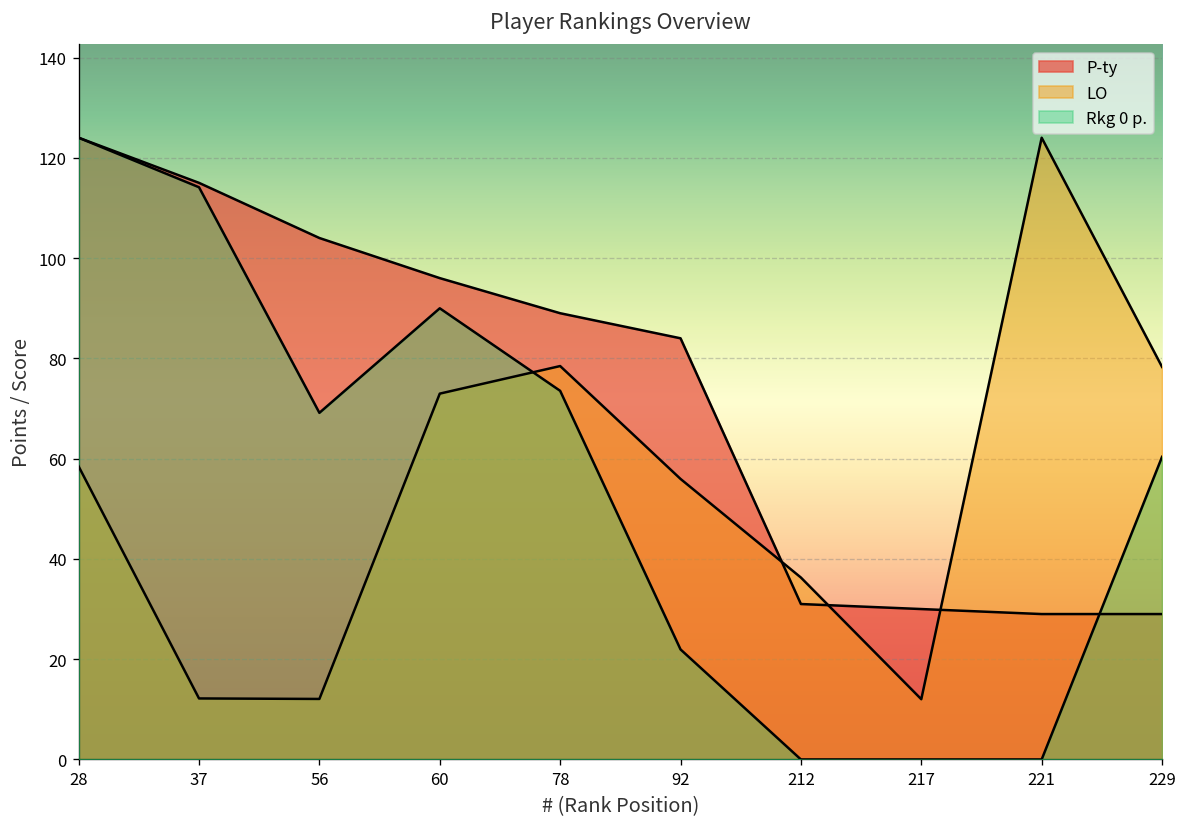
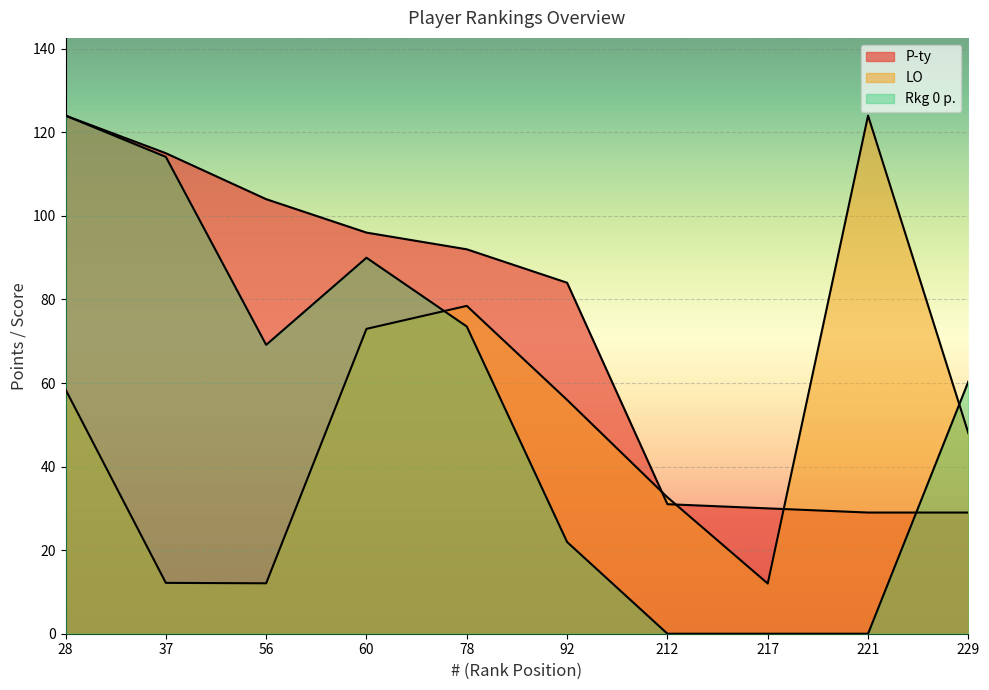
  {
    "P-ty": {
      "37": 115,
      "56": 104,
      "60": 96,
-     "78": 89,
+     "78": 92,
      "92": 84,
      "212": 31,
      "217": 30,
      "221": 29,
      "229": 29
    },
    "LO": {
      "28": 58,
      "37": 12,
      "56": 12,
      "60": 73,
      "78": 78,
      "92": 56,
-     "212": 36,
+     "212": 33,
      "217": 12,
      "221": 124,
-     "229": 78
+     "229": 48
    },
    "Rkg 0 p.": {
      "37": 114,
      "56": 69,
      "60": 90,
      "78": 74,
      "92": 22,
      "212": 0,
      "217": 0,
      "221": 0,
      "229": 60
    }
  }
